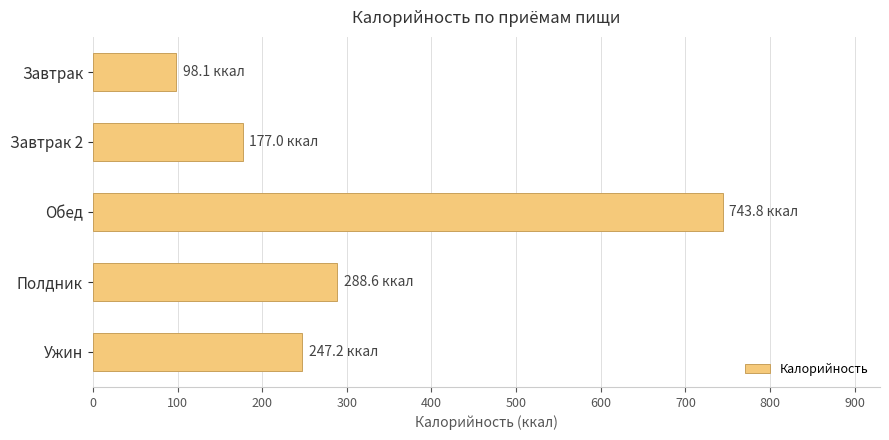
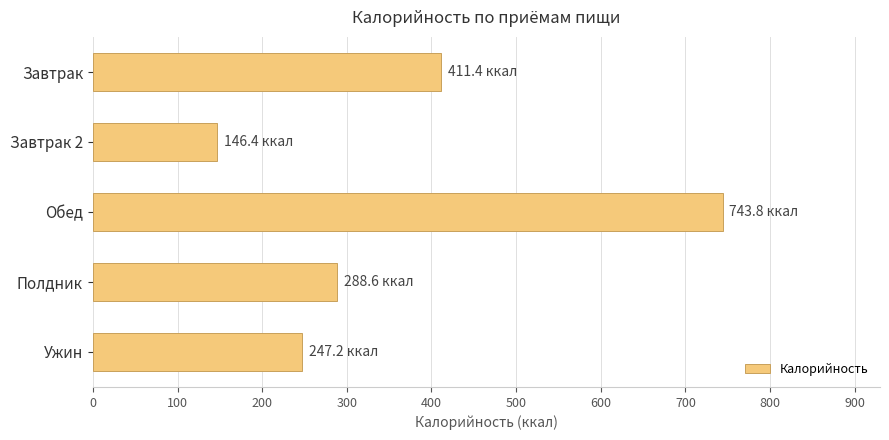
  {
-   "Завтрак": 98.1,
-   "Завтрак 2": 177.0,
+   "Завтрак": 411.4,
+   "Завтрак 2": 146.4,
    "Обед": 743.8,
    "Полдник": 288.6,
    "Ужин": 247.2
  }
